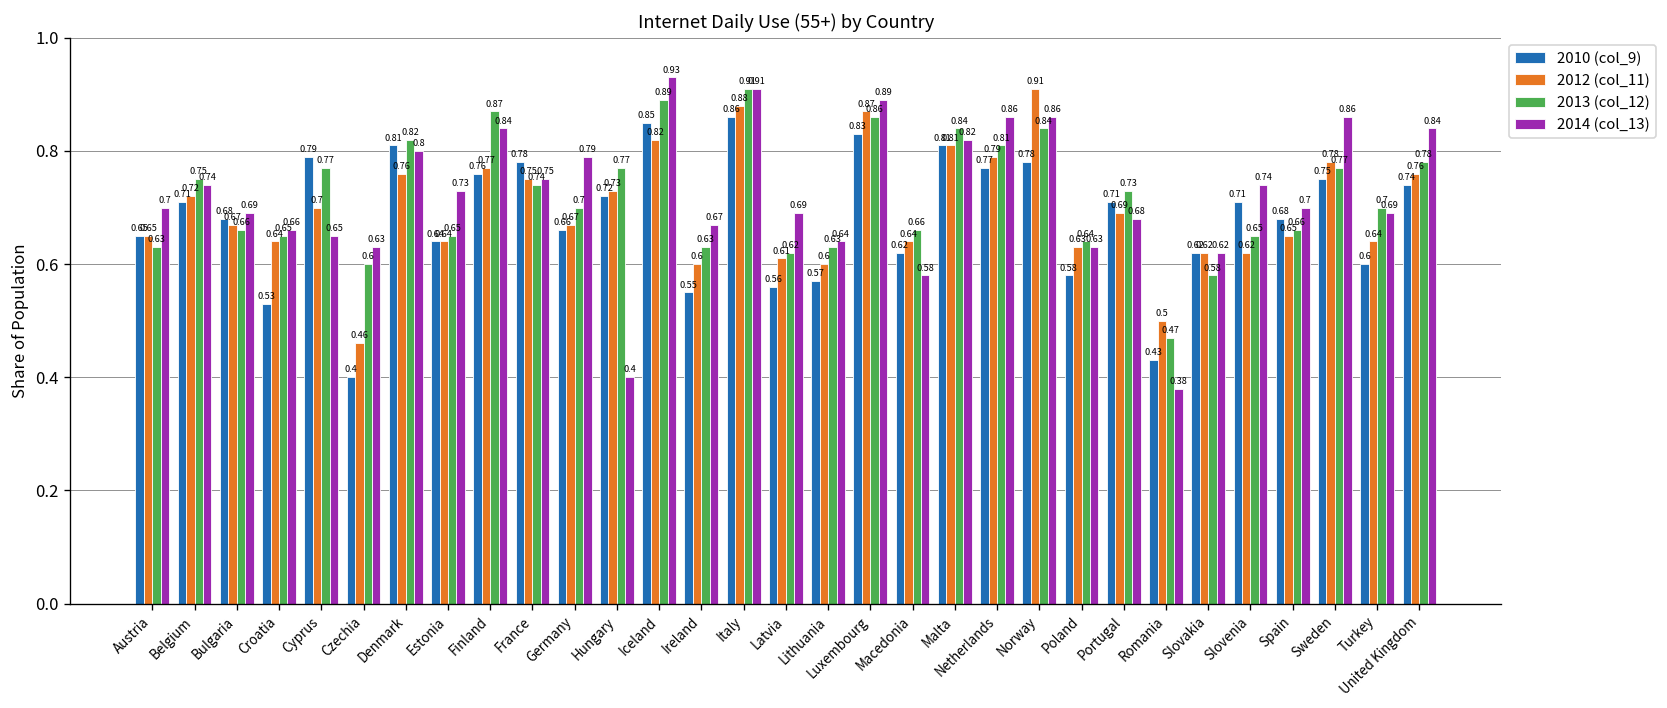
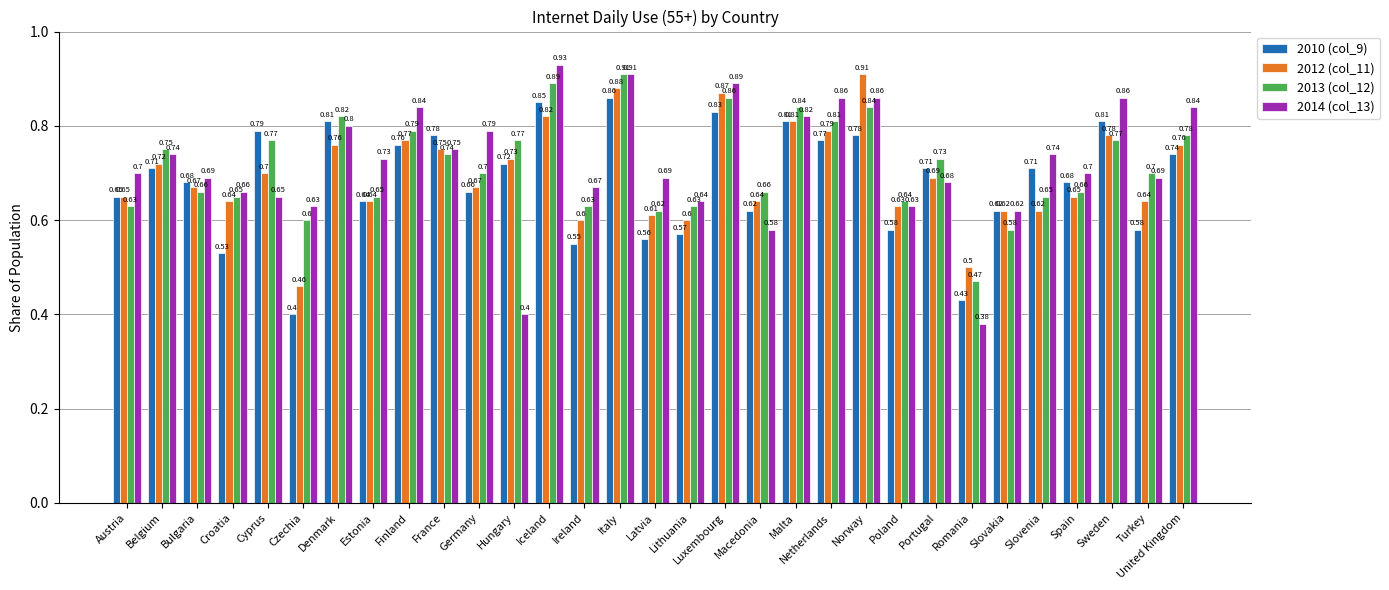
  {
    "2010 (col_9)": {
      "Croatia": 0.53,
      "Cyprus": 0.79,
      "Czechia": 0.4,
      "Denmark": 0.81,
      "France": 0.78,
      "Iceland": 0.85,
      "Ireland": 0.55,
      "Italy": 0.86,
      "Latvia": 0.56,
      "Lithuania": 0.57,
      "Luxembourg": 0.83,
      "Macedonia": 0.62,
      "Netherlands": 0.77,
      "Norway": 0.78,
      "Poland": 0.58,
      "Portugal": 0.71,
      "Romania": 0.43,
      "Slovenia": 0.71,
      "Spain": 0.68,
-     "Sweden": 0.75,
-     "Turkey": 0.6,
+     "Sweden": 0.81,
+     "Turkey": 0.58,
      "United Kingdom": 0.74
    },
    "2012 (col_11)": {
      "Cyprus": 0.7,
      "Czechia": 0.46,
      "Denmark": 0.76,
      "Iceland": 0.82,
      "Ireland": 0.6,
      "Italy": 0.88,
      "Lithuania": 0.6,
      "Macedonia": 0.64,
      "Netherlands": 0.79,
      "Norway": 0.91,
      "Portugal": 0.69,
      "Romania": 0.5,
      "Slovenia": 0.62,
      "Turkey": 0.64,
      "United Kingdom": 0.76
    },
    "2013 (col_12)": {
      "Austria": 0.63,
      "Cyprus": 0.77,
      "Czechia": 0.6,
      "Denmark": 0.82,
-     "Finland": 0.87,
+     "Finland": 0.79,
      "Germany": 0.7,
      "Hungary": 0.77,
      "Iceland": 0.89,
      "Ireland": 0.63,
      "Macedonia": 0.66,
      "Malta": 0.84,
      "Netherlands": 0.81,
      "Norway": 0.84,
      "Portugal": 0.73,
      "Romania": 0.47,
      "Slovakia": 0.58,
      "Slovenia": 0.65,
      "United Kingdom": 0.78
    },
    "2014 (col_13)": {
      "Austria": 0.7,
      "Bulgaria": 0.69,
      "Cyprus": 0.65,
      "Czechia": 0.63,
      "Estonia": 0.73,
      "Finland": 0.84,
      "Germany": 0.79,
      "Hungary": 0.4,
      "Iceland": 0.93,
      "Ireland": 0.67,
      "Latvia": 0.69,
      "Luxembourg": 0.89,
      "Macedonia": 0.58,
      "Malta": 0.82,
      "Netherlands": 0.86,
      "Norway": 0.86,
      "Portugal": 0.68,
      "Romania": 0.38,
      "Slovakia": 0.62,
      "Slovenia": 0.74,
      "Spain": 0.7,
      "Sweden": 0.86,
      "United Kingdom": 0.84
    }
  }
